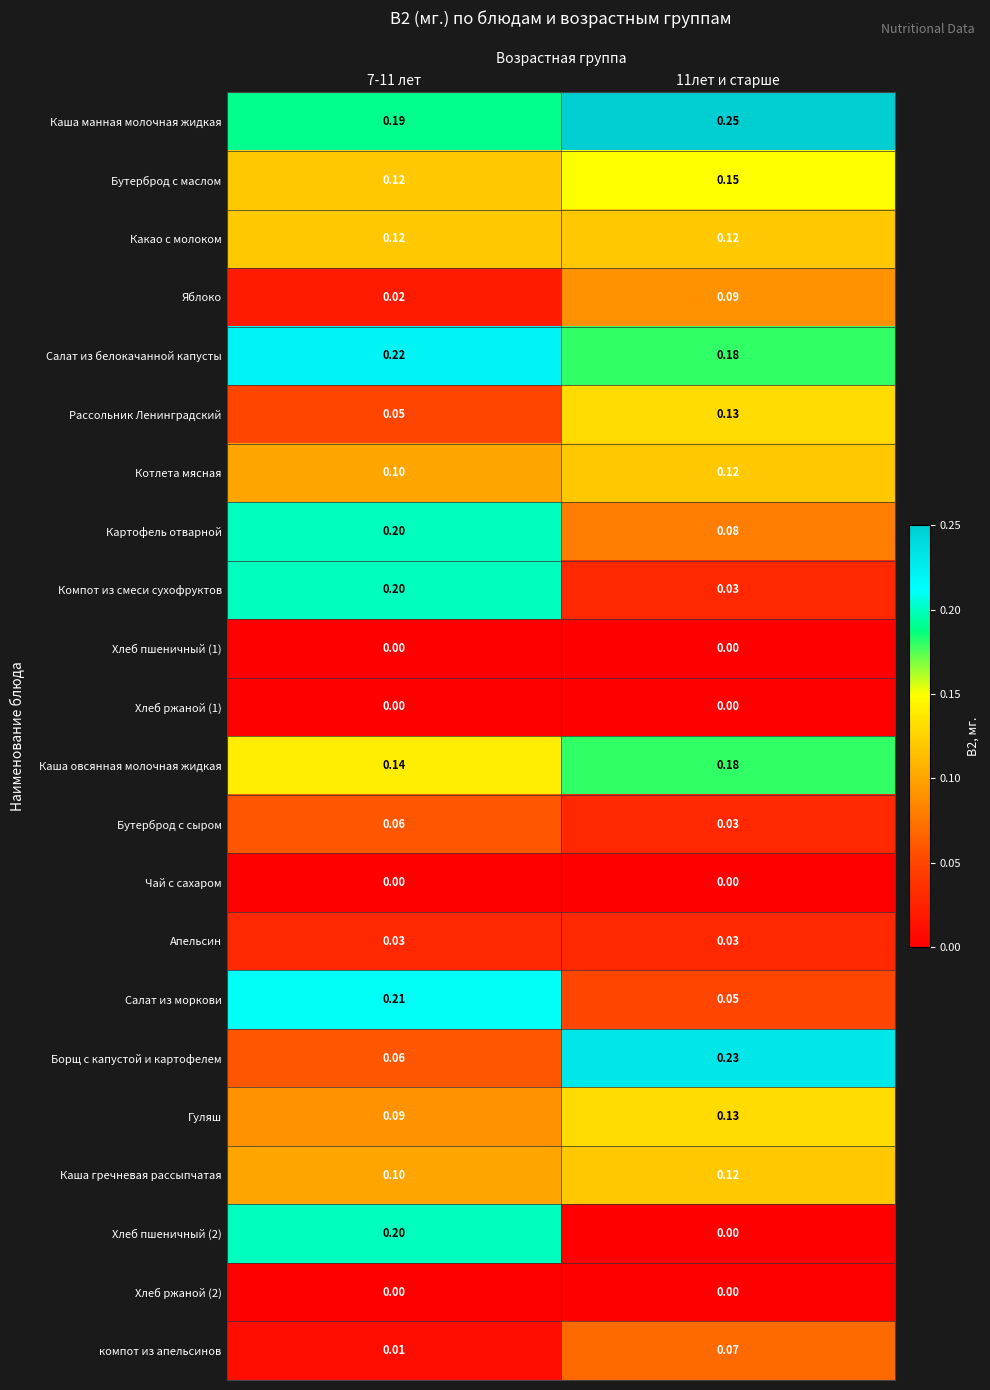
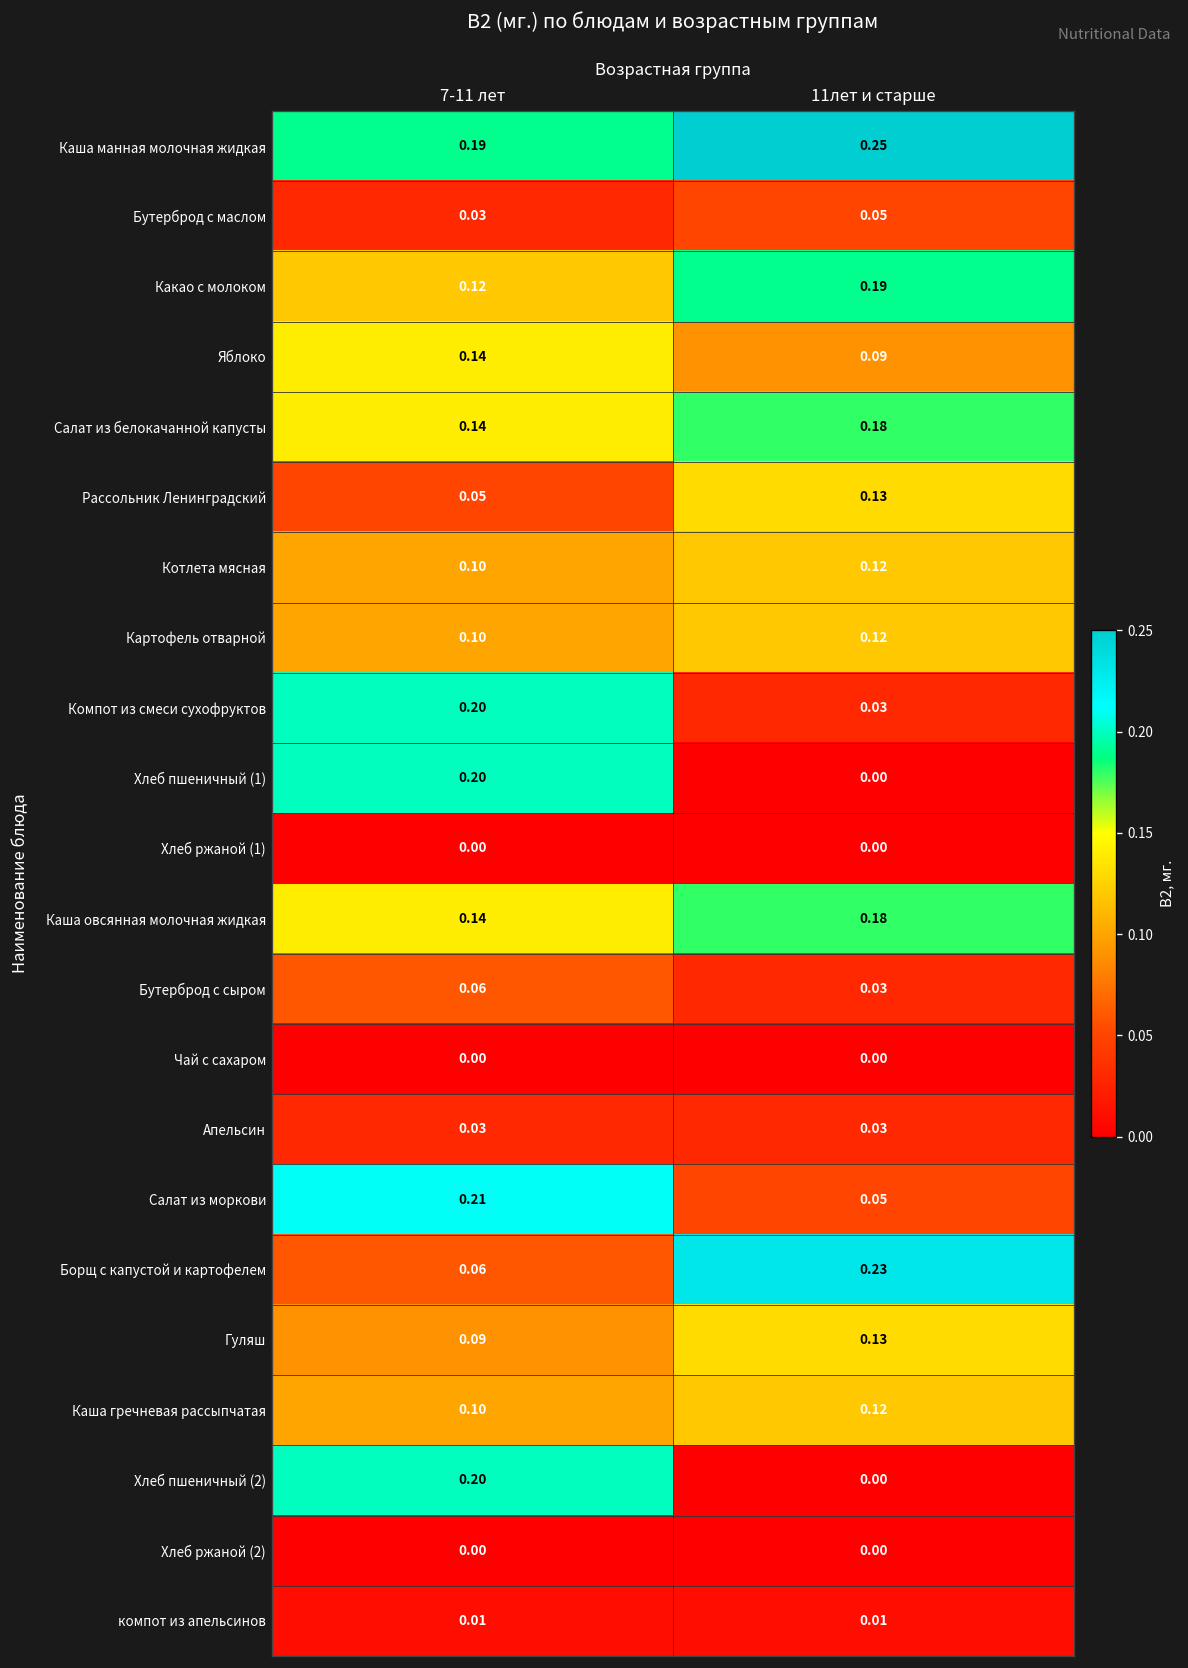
  {
    "Каша манная молочная жидкая": {
      "7-11 лет": 0.19,
      "11лет и старше": 0.25
    },
    "Бутерброд с маслом": {
-     "7-11 лет": 0.12,
-     "11лет и старше": 0.15
+     "7-11 лет": 0.03,
+     "11лет и старше": 0.05
    },
    "Какао с молоком": {
      "7-11 лет": 0.12,
-     "11лет и старше": 0.12
+     "11лет и старше": 0.19
    },
    "Яблоко": {
-     "7-11 лет": 0.02,
+     "7-11 лет": 0.14,
      "11лет и старше": 0.09
    },
    "Салат из белокачанной капусты": {
-     "7-11 лет": 0.22,
+     "7-11 лет": 0.14,
      "11лет и старше": 0.18
    },
    "Рассольник Ленинградский": {
      "7-11 лет": 0.05,
      "11лет и старше": 0.13
    },
    "Котлета мясная": {
      "7-11 лет": 0.10,
      "11лет и старше": 0.12
    },
    "Картофель отварной": {
-     "7-11 лет": 0.20,
-     "11лет и старше": 0.08
+     "7-11 лет": 0.10,
+     "11лет и старше": 0.12
    },
    "Компот из смеси сухофруктов": {
      "7-11 лет": 0.20,
      "11лет и старше": 0.03
    },
    "Хлеб пшеничный (1)": {
-     "7-11 лет": 0.00,
+     "7-11 лет": 0.20,
      "11лет и старше": 0.00
    },
    "Хлеб ржаной (1)": {
      "7-11 лет": 0.00,
      "11лет и старше": 0.00
    },
    "Каша овсянная молочная жидкая": {
      "7-11 лет": 0.14,
      "11лет и старше": 0.18
    },
    "Бутерброд с сыром": {
      "7-11 лет": 0.06,
      "11лет и старше": 0.03
    },
    "Чай с сахаром": {
      "7-11 лет": 0.00,
      "11лет и старше": 0.00
    },
    "Апельсин": {
      "7-11 лет": 0.03,
      "11лет и старше": 0.03
    },
    "Салат из моркови": {
      "7-11 лет": 0.21,
      "11лет и старше": 0.05
    },
    "Борщ с капустой и картофелем": {
      "7-11 лет": 0.06,
      "11лет и старше": 0.23
    },
    "Гуляш": {
      "7-11 лет": 0.09,
      "11лет и старше": 0.13
    },
    "Каша гречневая рассыпчатая": {
      "7-11 лет": 0.10,
      "11лет и старше": 0.12
    },
    "Хлеб пшеничный (2)": {
      "7-11 лет": 0.20,
      "11лет и старше": 0.00
    },
    "Хлеб ржаной (2)": {
      "7-11 лет": 0.00,
      "11лет и старше": 0.00
    },
    "компот из апельсинов": {
      "7-11 лет": 0.01,
-     "11лет и старше": 0.07
+     "11лет и старше": 0.01
    }
  }
